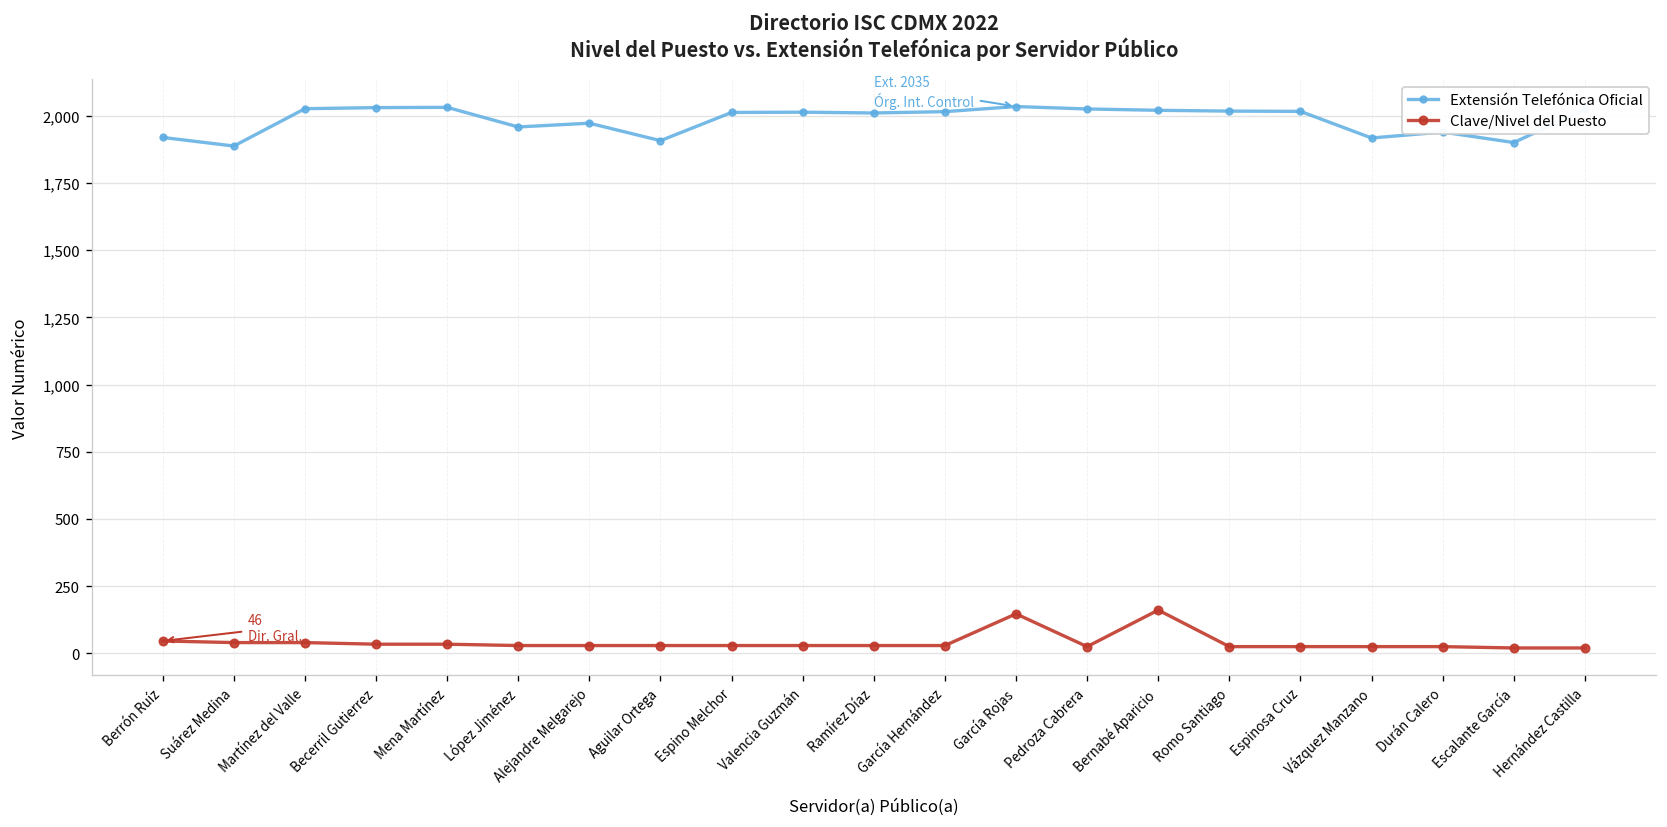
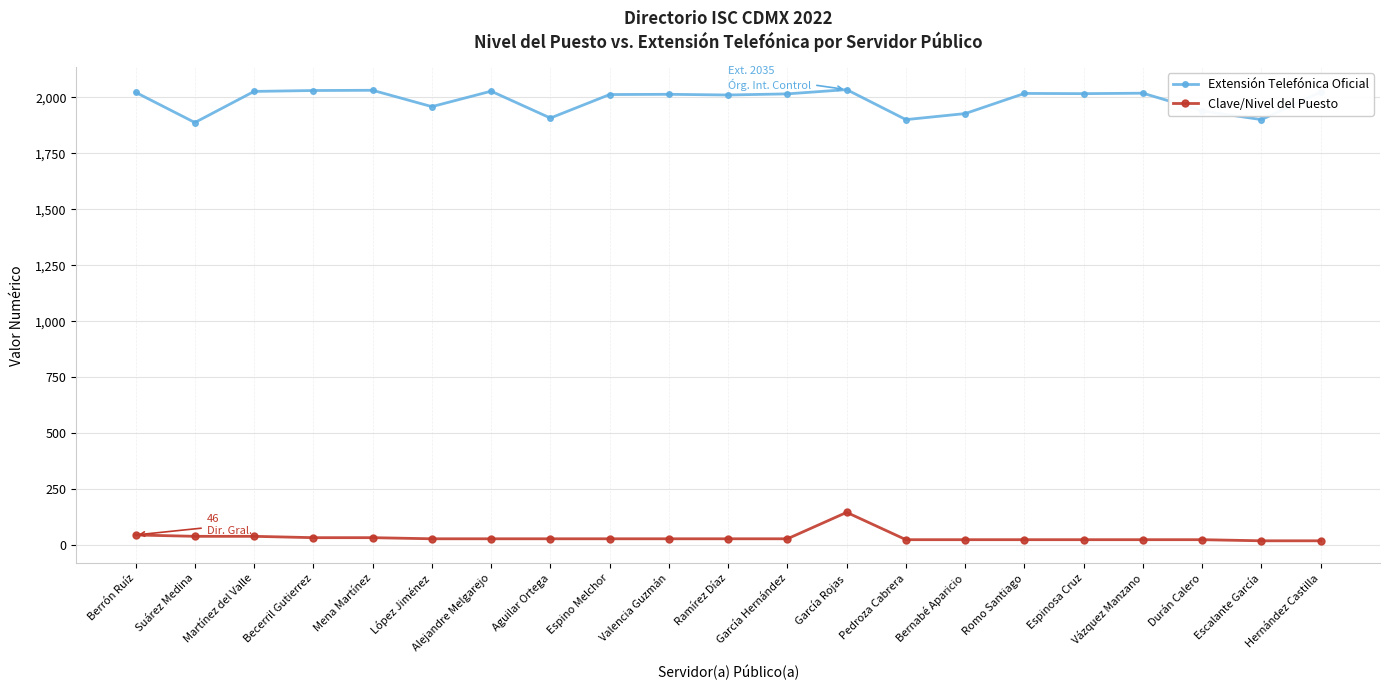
  {
    "Extensión Telefónica Oficial": {
-     "Berrón Ruíz": "1,920",
+     "Berrón Ruíz": "2,020",
      "Suárez Medina": "1,890",
      "Martínez del Valle": "2,030",
      "Becerril Gutierrez": "2,030",
      "Mena Martínez": "2,030",
      "López Jiménez": "1,960",
-     "Alejandre Melgarejo": "1,970",
+     "Alejandre Melgarejo": "2,030",
      "Aguilar Ortega": "1,910",
      "Espino Melchor": "2,010",
      "Valencia Guzmán": "2,010",
      "Ramírez Díaz": "2,010",
-     "Pedroza Cabrera": "2,030",
-     "Bernabé Aparicio": "2,020",
+     "Pedroza Cabrera": "1,900",
+     "Bernabé Aparicio": "1,930",
      "Romo Santiago": "2,020",
      "Espinosa Cruz": "2,020",
-     "Vázquez Manzano": "1,920",
+     "Vázquez Manzano": "2,020",
      "Escalante García": "1,900"
    },
    "Clave/Nivel del Puesto": {
      "Berrón Ruíz": "50",
      "Martínez del Valle": "40",
      "Becerril Gutierrez": "30",
      "Mena Martínez": "30",
      "López Jiménez": "30",
      "Alejandre Melgarejo": "30",
      "Aguilar Ortega": "30",
      "Espino Melchor": "30",
      "Valencia Guzmán": "30",
      "Ramírez Díaz": "30",
      "García Hernández": "30",
      "García Rojas": "150",
      "Pedroza Cabrera": "30",
-     "Bernabé Aparicio": "160",
+     "Bernabé Aparicio": "30",
      "Romo Santiago": "30",
      "Espinosa Cruz": "30",
      "Vázquez Manzano": "30",
      "Durán Calero": "30",
      "Escalante García": "20",
      "Hernández Castilla": "20"
    }
  }
